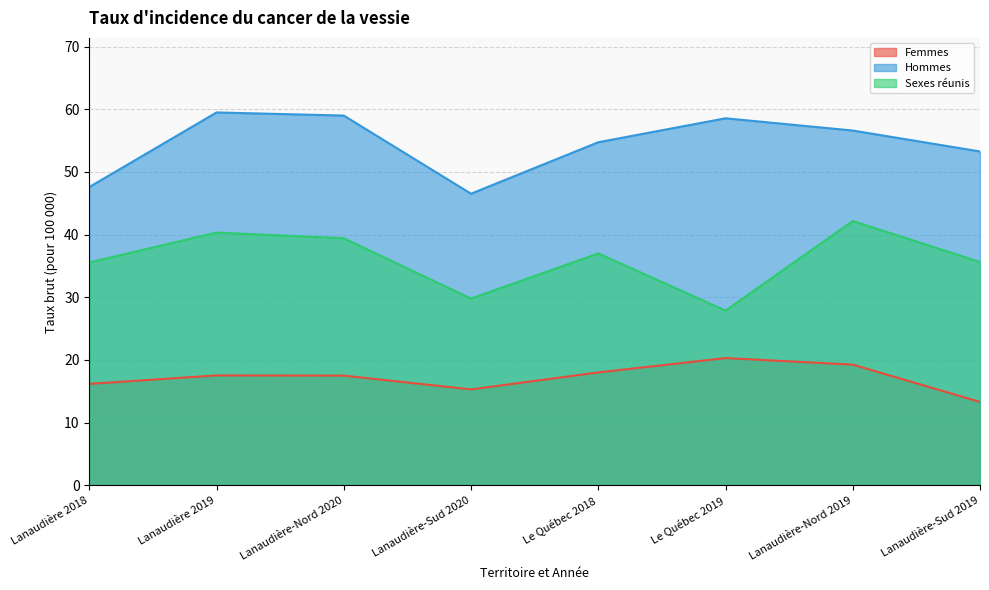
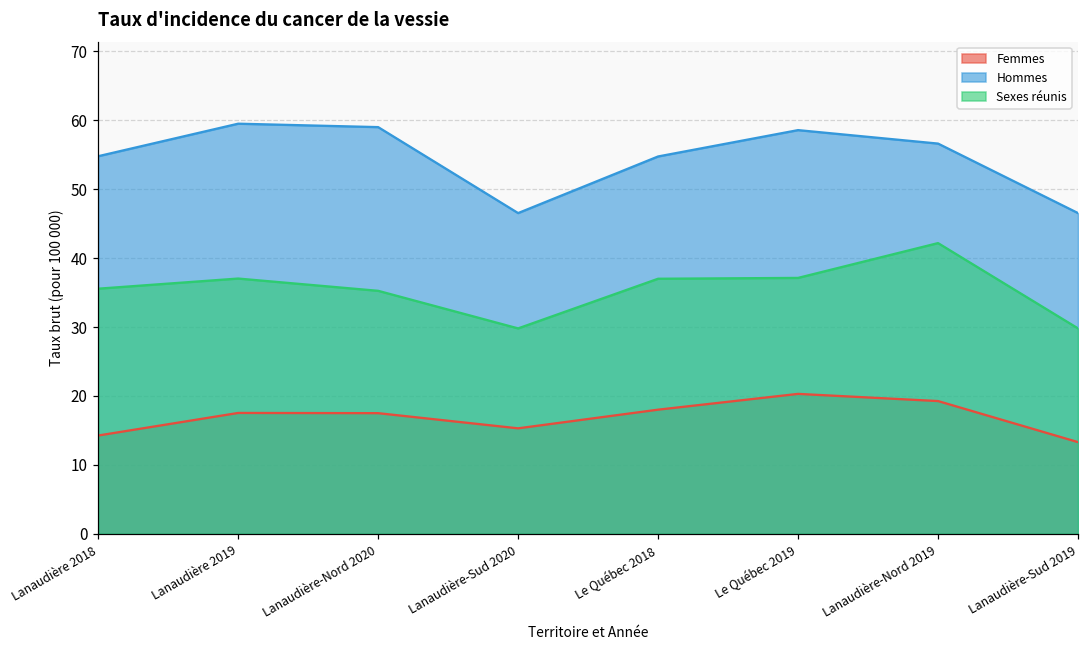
  {
    "Femmes": {
-     "Lanaudière 2018": 16,
+     "Lanaudière 2018": 14,
      "Lanaudière 2019": 18,
      "Lanaudière-Nord 2020": 18,
      "Lanaudière-Sud 2020": 15,
      "Le Québec 2018": 18,
      "Le Québec 2019": 20,
      "Lanaudière-Nord 2019": 19,
      "Lanaudière-Sud 2019": 13
    },
    "Hommes": {
-     "Lanaudière 2018": 48,
+     "Lanaudière 2018": 55,
      "Lanaudière 2019": 60,
      "Lanaudière-Nord 2020": 59,
      "Lanaudière-Sud 2020": 47,
      "Le Québec 2018": 55,
      "Le Québec 2019": 59,
      "Lanaudière-Nord 2019": 57,
-     "Lanaudière-Sud 2019": 53
+     "Lanaudière-Sud 2019": 47
    },
    "Sexes réunis": {
      "Lanaudière 2018": 36,
-     "Lanaudière 2019": 40,
-     "Lanaudière-Nord 2020": 39,
+     "Lanaudière 2019": 37,
+     "Lanaudière-Nord 2020": 35,
      "Lanaudière-Sud 2020": 30,
      "Le Québec 2018": 37,
-     "Le Québec 2019": 28,
+     "Le Québec 2019": 37,
      "Lanaudière-Nord 2019": 42,
-     "Lanaudière-Sud 2019": 36
+     "Lanaudière-Sud 2019": 30
    }
  }
